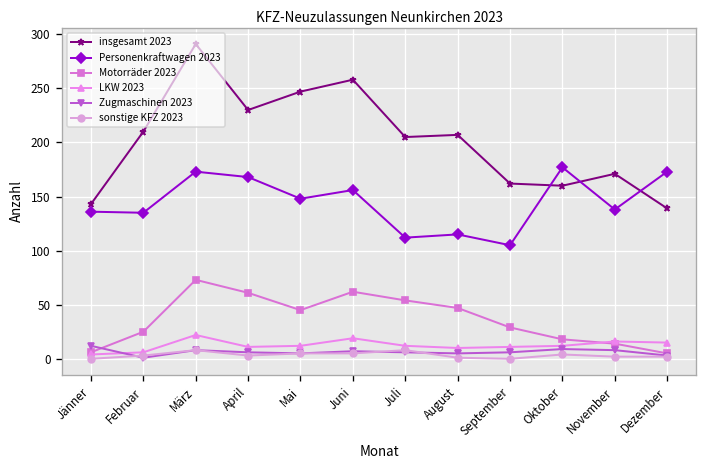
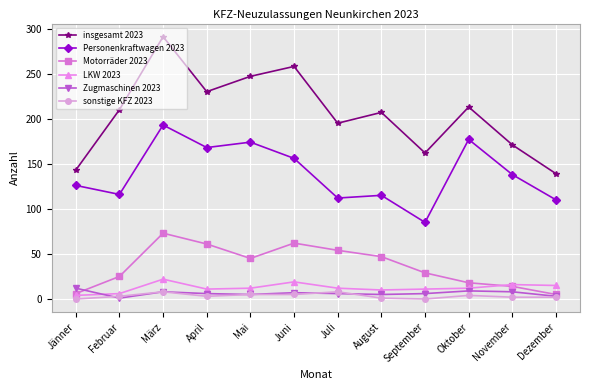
  {
    "insgesamt 2023": {
      "Jänner": 140,
      "Februar": 210,
      "April": 230,
      "Mai": 250,
      "Juni": 260,
-     "Juli": 210,
+     "Juli": 200,
      "August": 210,
      "September": 160,
-     "Oktober": 160,
+     "Oktober": 210,
      "November": 170,
      "Dezember": 140
    },
    "Personenkraftwagen 2023": {
-     "Jänner": 140,
-     "Februar": 140,
-     "März": 170,
+     "Jänner": 130,
+     "Februar": 120,
+     "März": 190,
      "April": 170,
-     "Mai": 150,
+     "Mai": 170,
      "Juni": 160,
      "Juli": 110,
      "August": 120,
-     "September": 110,
+     "September": 90,
      "Oktober": 180,
      "November": 140,
-     "Dezember": 170
+     "Dezember": 110
    }
  }
